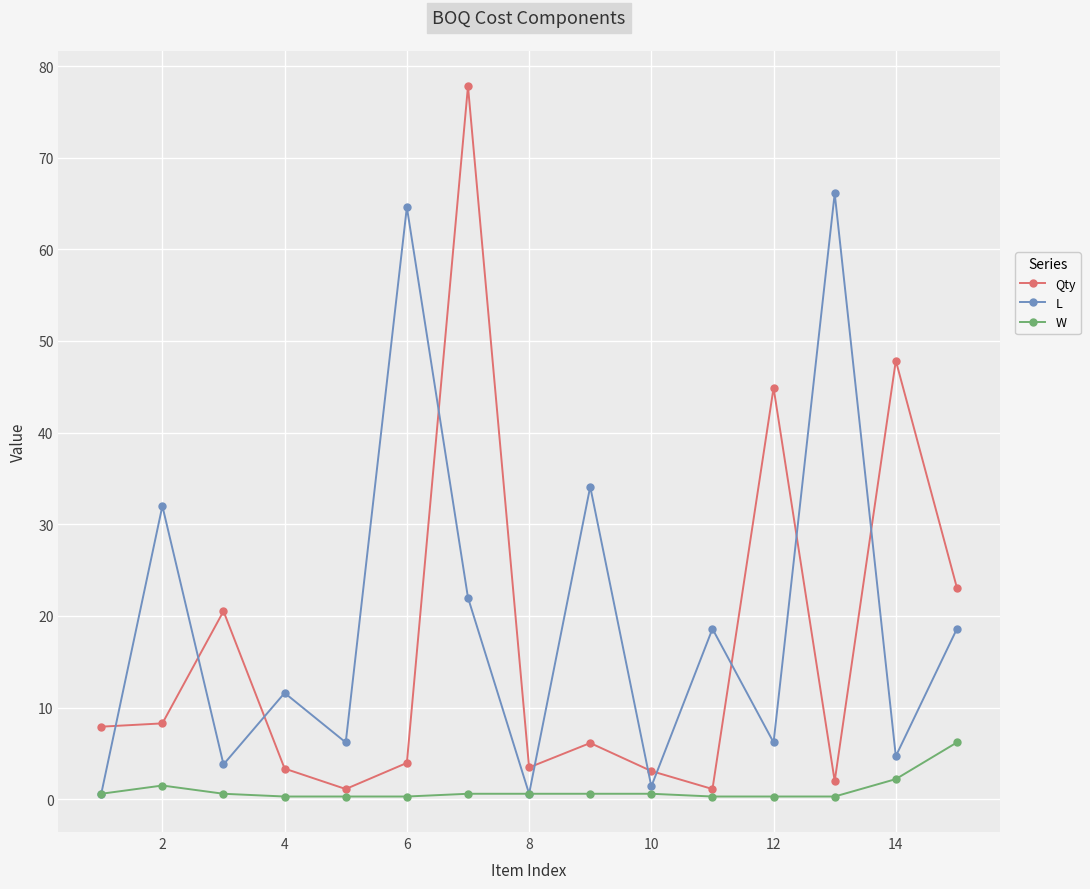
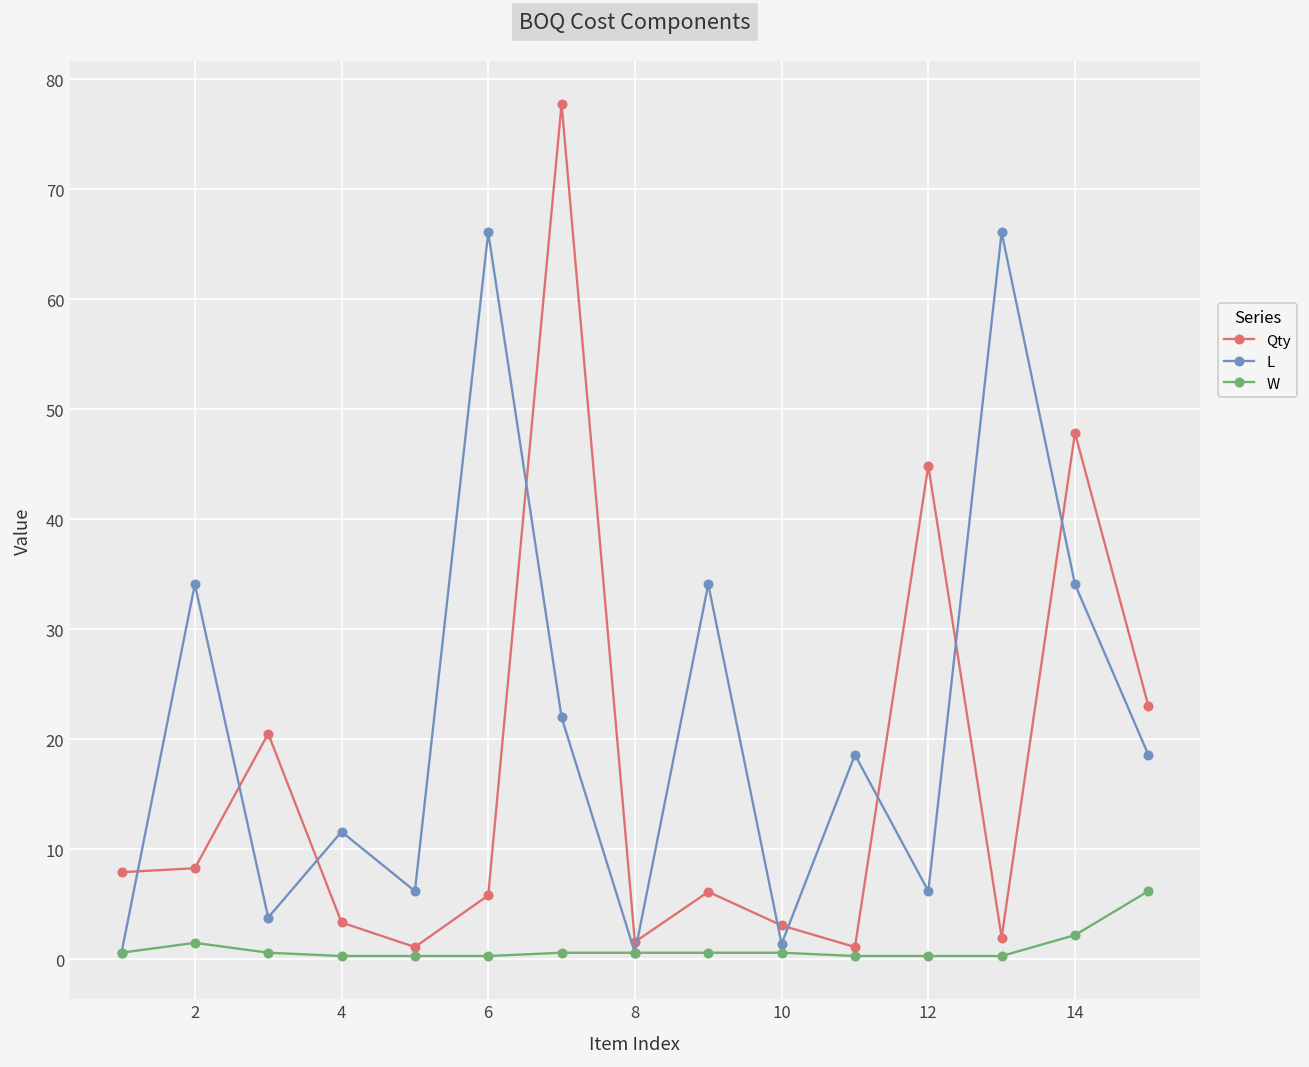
  {
    "Qty": {
      "2": 8,
      "4": 3,
-     "6": 4,
-     "8": 3,
+     "6": 6,
+     "8": 2,
      "10": 3,
      "12": 45,
      "14": 48
    },
    "L": {
-     "2": 32,
+     "2": 34,
      "4": 12,
-     "6": 65,
+     "6": 66,
      "10": 1,
      "12": 6,
-     "14": 5
+     "14": 34
    },
    "W": {
      "2": 2,
      "4": 0,
      "6": 0,
      "10": 1,
      "12": 0,
      "14": 2
    }
  }
